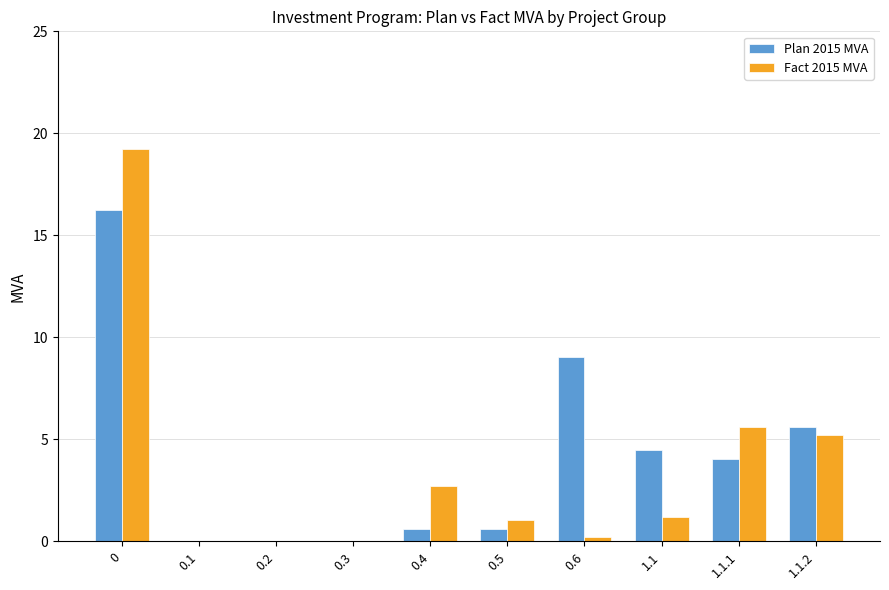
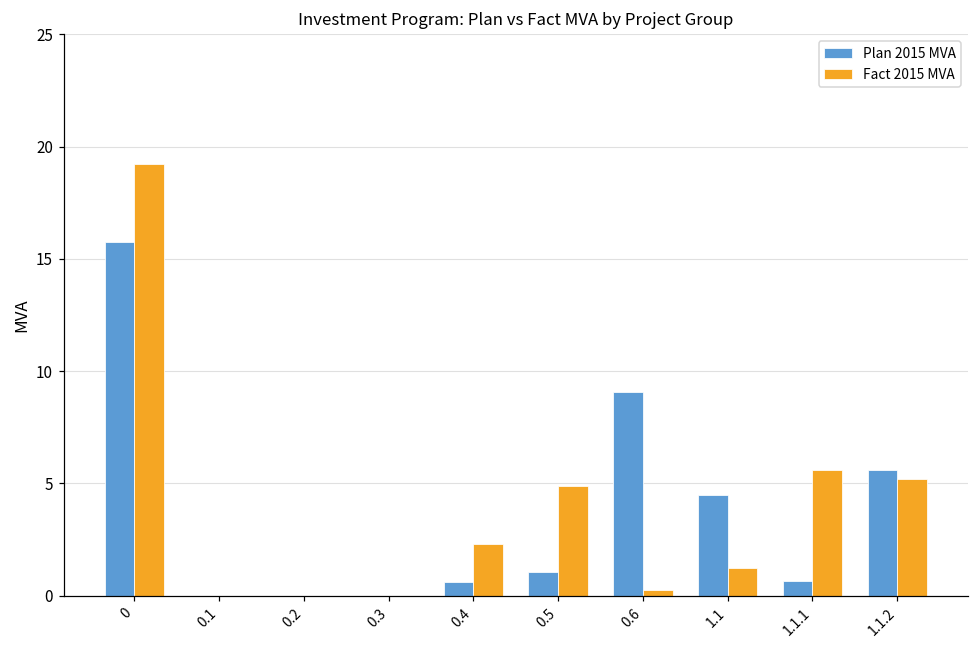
  {
    "Plan 2015 MVA": {
-     "0": 16.3,
+     "0": 15.8,
      "0.1": 0.0,
      "0.2": 0.0,
      "0.3": 0.0,
      "0.4": 0.6,
-     "0.5": 0.6,
+     "0.5": 1.1,
      "0.6": 9.1,
      "1.1": 4.5,
-     "1.1.1": 4.1,
+     "1.1.1": 0.7,
      "1.1.2": 5.6
    },
    "Fact 2015 MVA": {
      "0": 19.2,
      "0.1": 0.0,
      "0.2": 0.0,
      "0.3": 0.0,
-     "0.4": 2.7,
-     "0.5": 1.1,
+     "0.4": 2.3,
+     "0.5": 4.9,
      "0.6": 0.2,
      "1.1": 1.2,
      "1.1.1": 5.6,
      "1.1.2": 5.2
    }
  }
